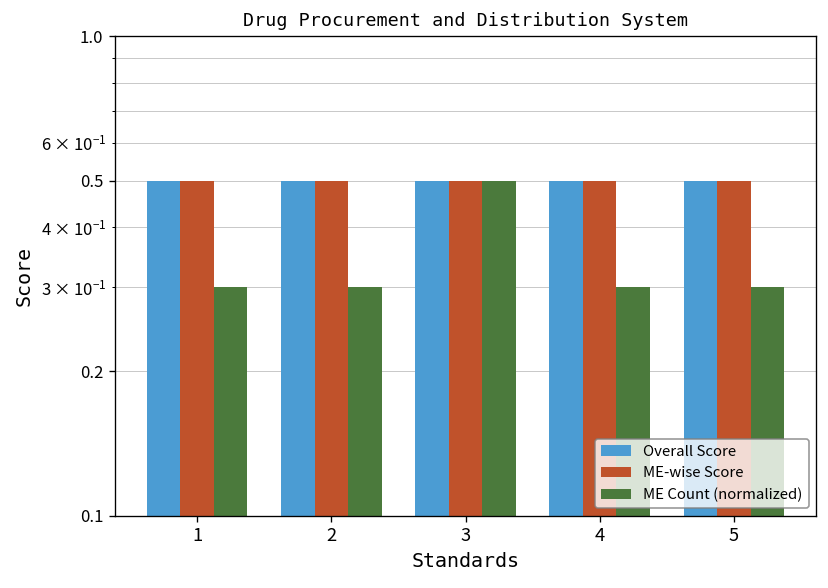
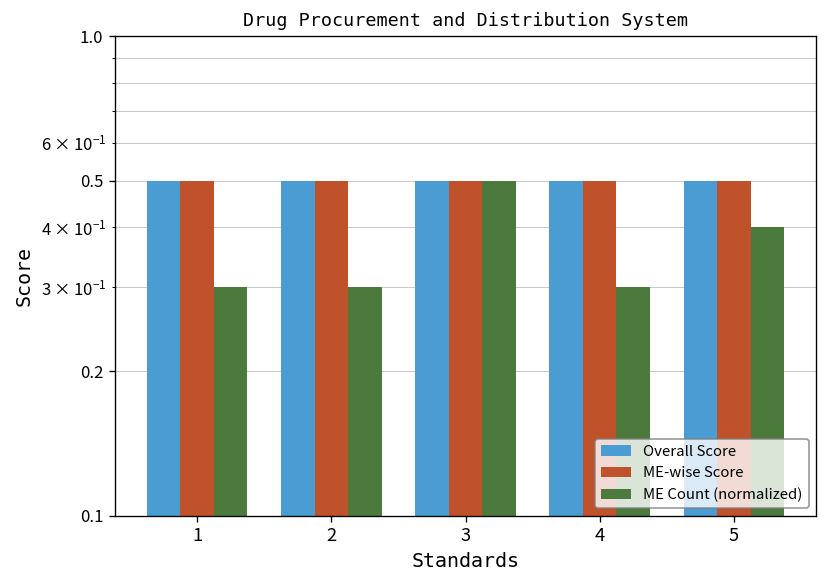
  {
    "Overall Score": {
      "1": 0.50,
      "2": 0.50,
      "3": 0.50,
      "4": 0.50,
      "5": 0.50
    },
    "ME-wise Score": {
      "1": 0.50,
      "2": 0.50,
      "3": 0.50,
      "4": 0.50,
      "5": 0.50
    },
    "ME Count (normalized)": {
      "1": 0.30,
      "2": 0.30,
      "3": 0.50,
      "4": 0.30,
-     "5": 0.30
+     "5": 0.40
    }
  }
